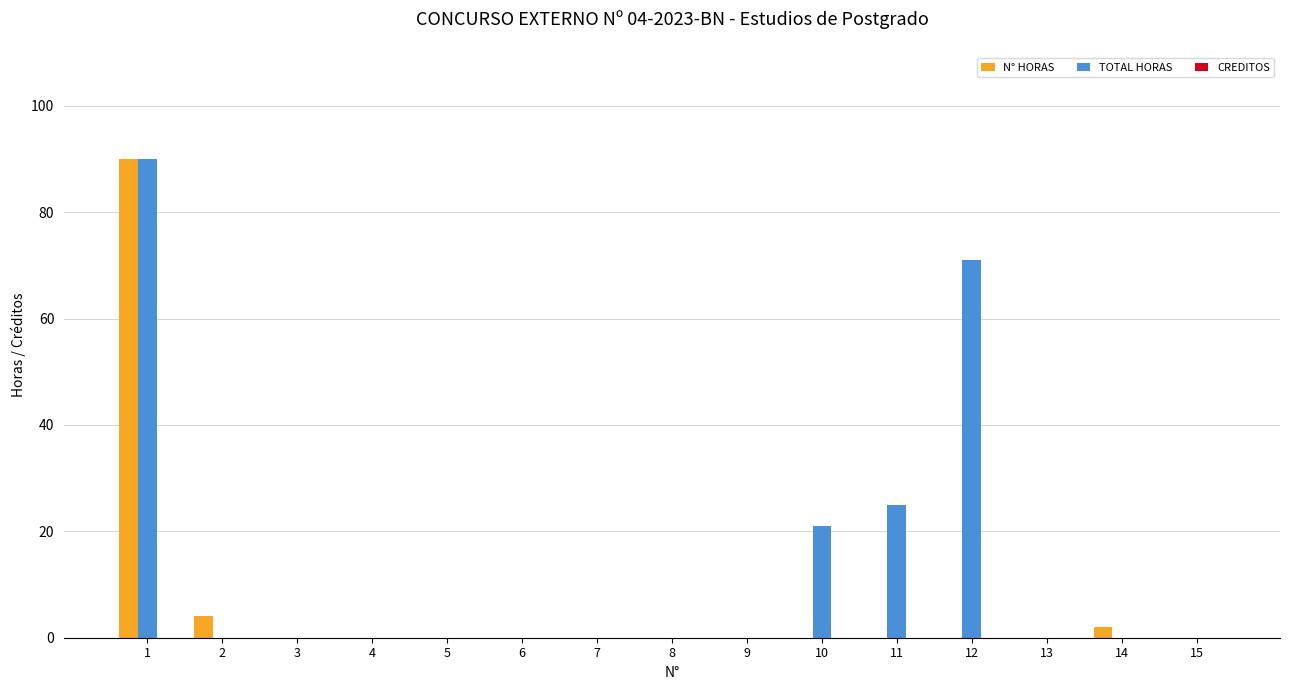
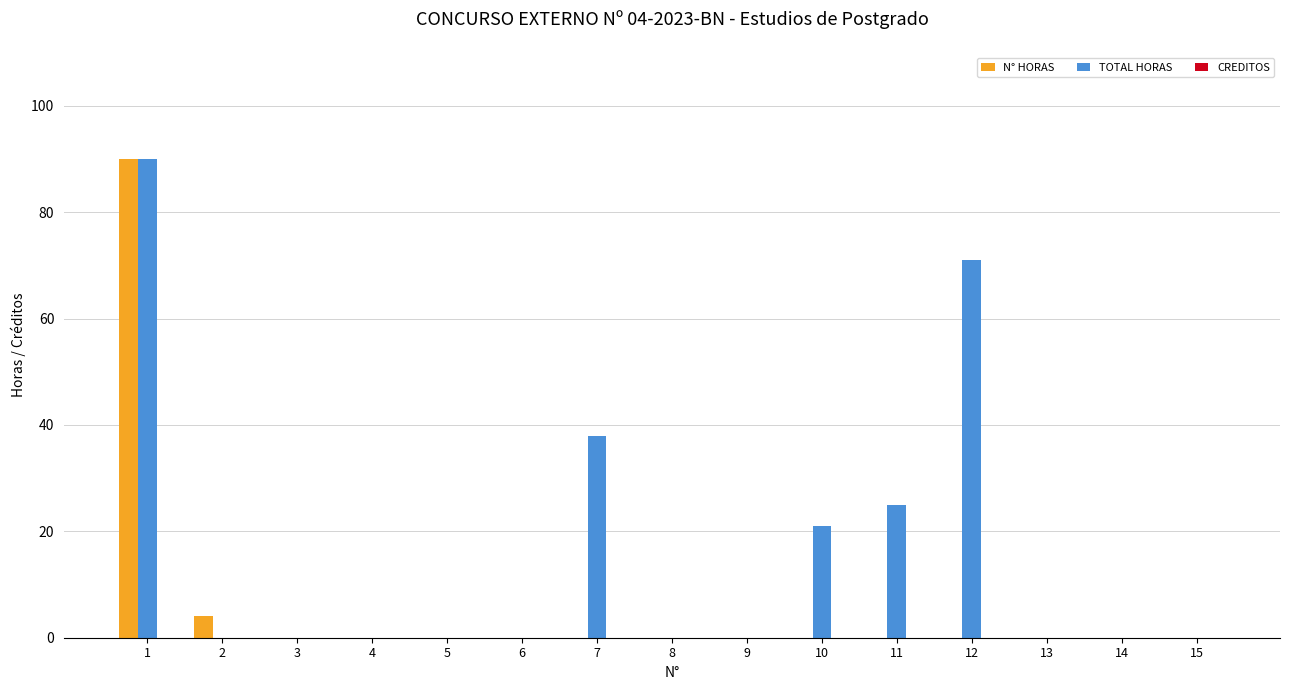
  {
    "N° HORAS": {
      "1": 90,
      "2": 4,
      "3": 0,
      "4": 0,
      "5": 0,
      "6": 0,
      "7": 0,
      "8": 0,
      "9": 0,
      "10": 0,
      "11": 0,
      "12": 0,
      "13": 0,
-     "14": 2,
+     "14": 0,
      "15": 0
    },
    "TOTAL HORAS": {
      "1": 90,
      "2": 0,
      "3": 0,
      "4": 0,
      "5": 0,
      "6": 0,
-     "7": 0,
+     "7": 38,
      "8": 0,
      "9": 0,
      "10": 21,
      "11": 25,
      "12": 71,
      "13": 0,
      "14": 0,
      "15": 0
    },
    "CREDITOS": {
      "1": 0,
      "2": 0,
      "3": 0,
      "4": 0,
      "5": 0,
      "6": 0,
      "7": 0,
      "8": 0,
      "9": 0,
      "10": 0,
      "11": 0,
      "12": 0,
      "13": 0,
      "14": 0,
      "15": 0
    }
  }
